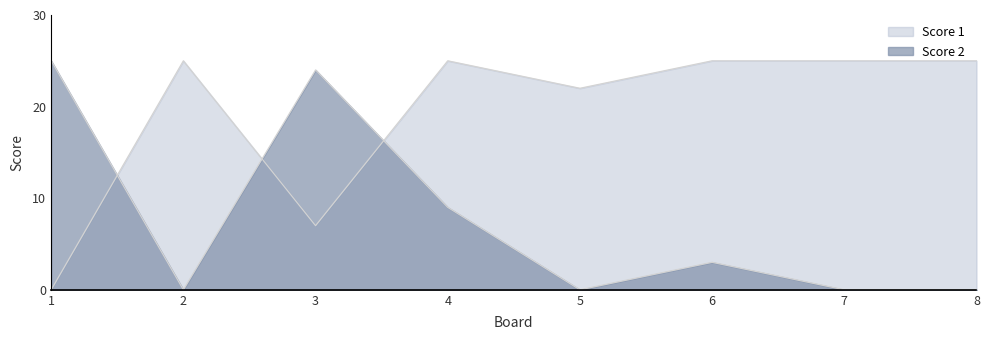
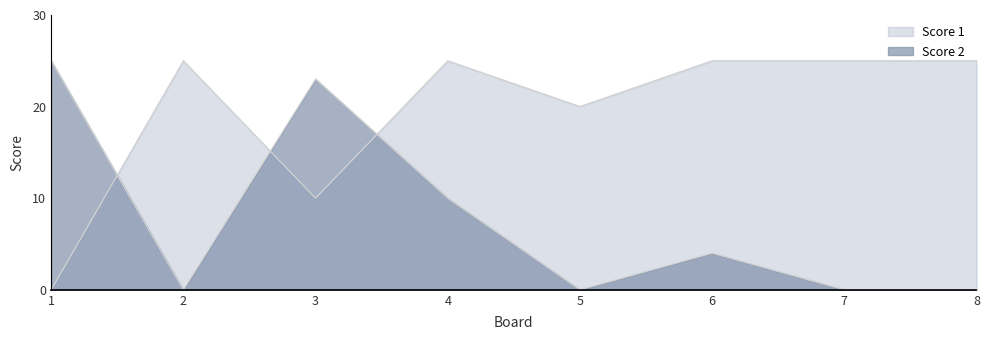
  {
    "Score 1": {
      "1": 0,
      "2": 25,
-     "3": 7,
+     "3": 10,
      "4": 25,
-     "5": 22,
+     "5": 20,
      "6": 25,
      "7": 25,
      "8": 25
    },
    "Score 2": {
      "1": 25,
      "2": 0,
-     "3": 24,
-     "4": 9,
+     "3": 23,
+     "4": 10,
      "5": 0,
-     "6": 3,
+     "6": 4,
      "7": 0,
      "8": 0
    }
  }
